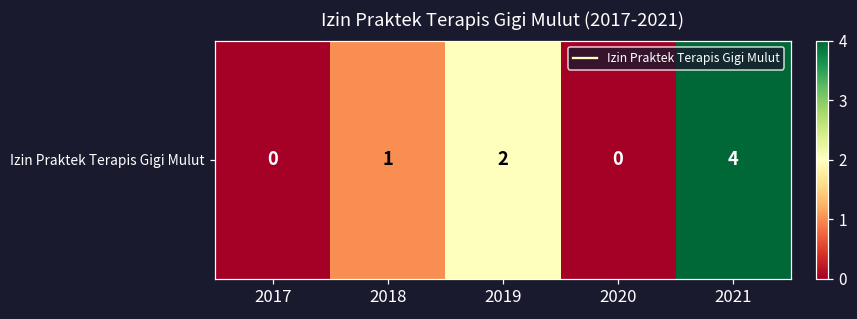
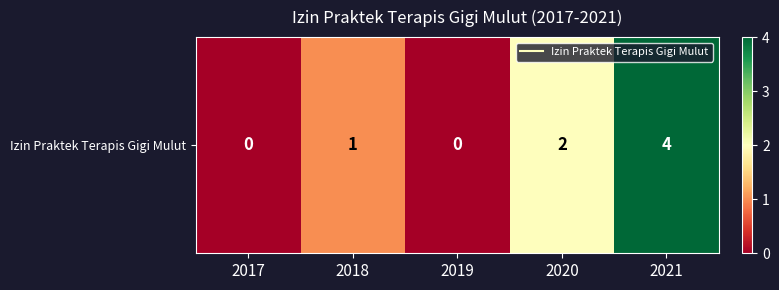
  {
    "Izin Praktek Terapis Gigi Mulut": {
      "2017": 0,
      "2018": 1,
-     "2019": 2,
-     "2020": 0,
+     "2019": 0,
+     "2020": 2,
      "2021": 4
    }
  }
